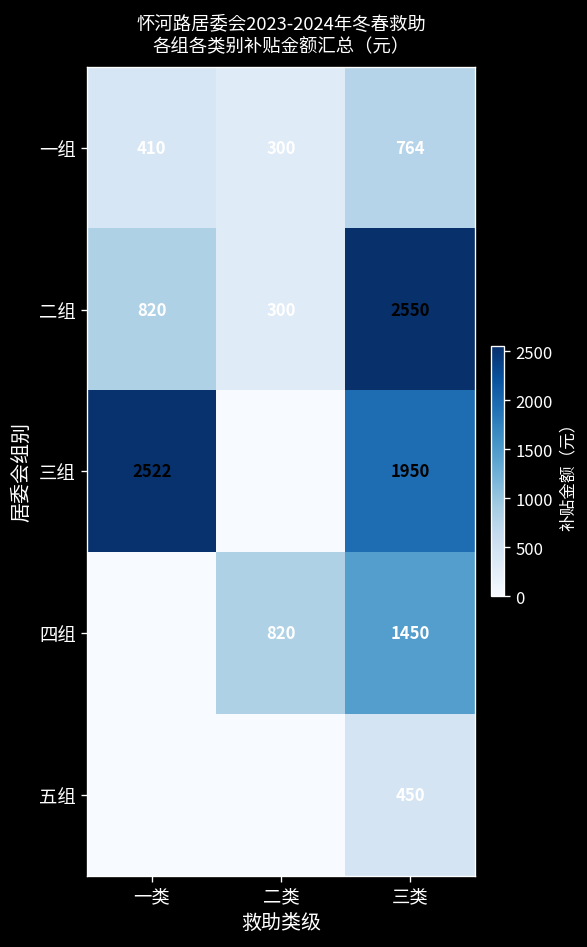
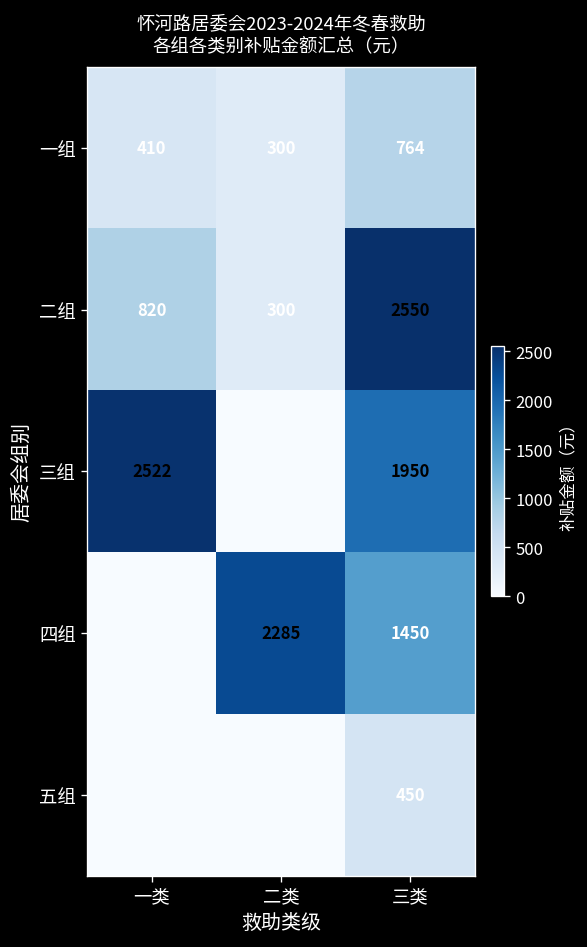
  {
    "一组": {
      "三类": 764
    },
    "二组": {
      "一类": 820,
      "三类": 2550
    },
    "三组": {
      "一类": 2522,
      "三类": 1950
    },
    "四组": {
-     "二类": 820,
+     "二类": 2285,
      "三类": 1450
    }
  }
